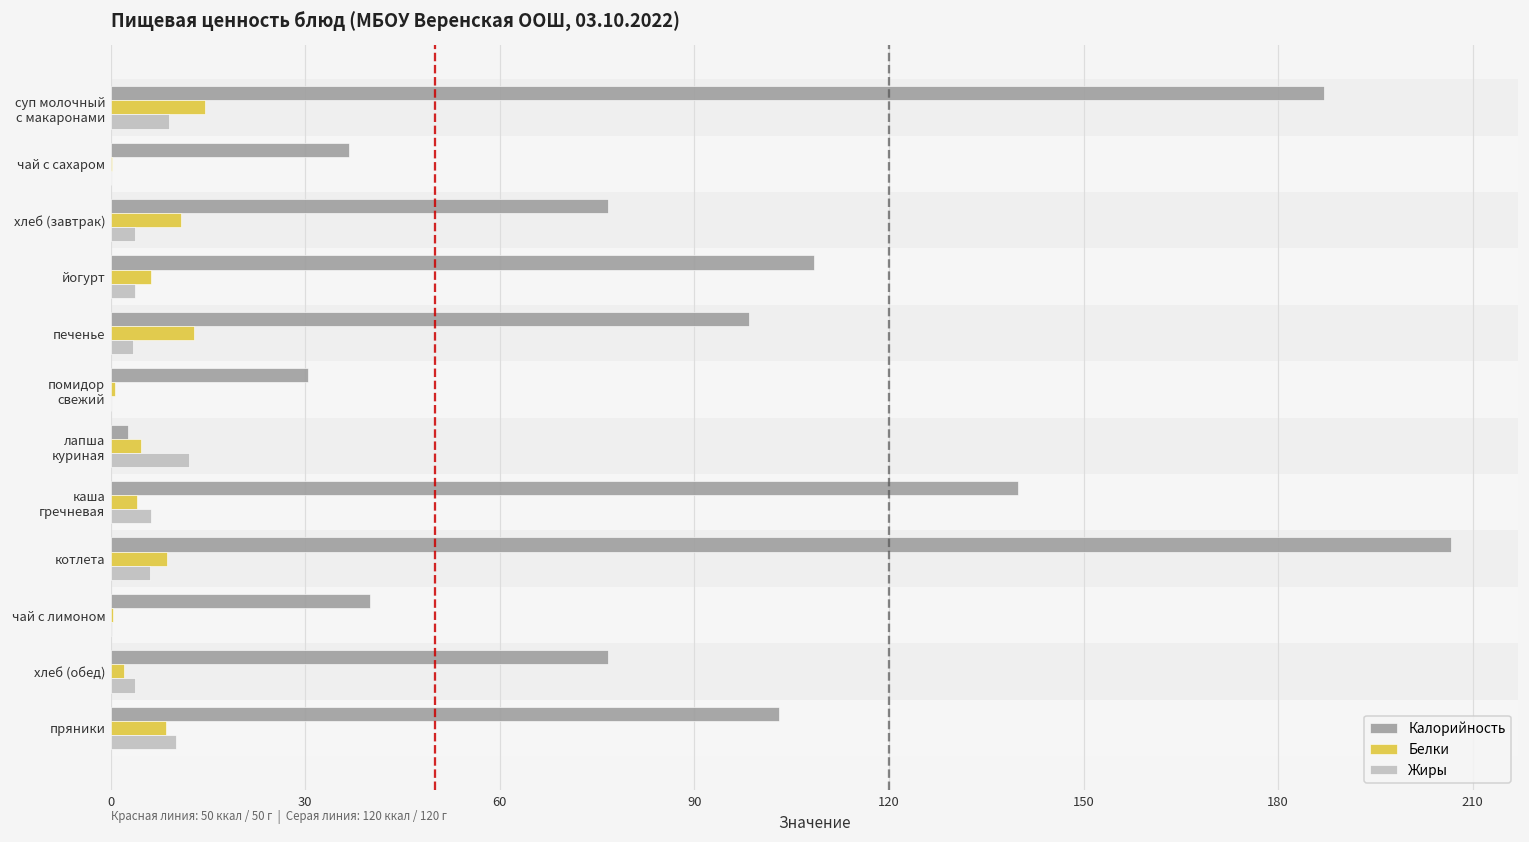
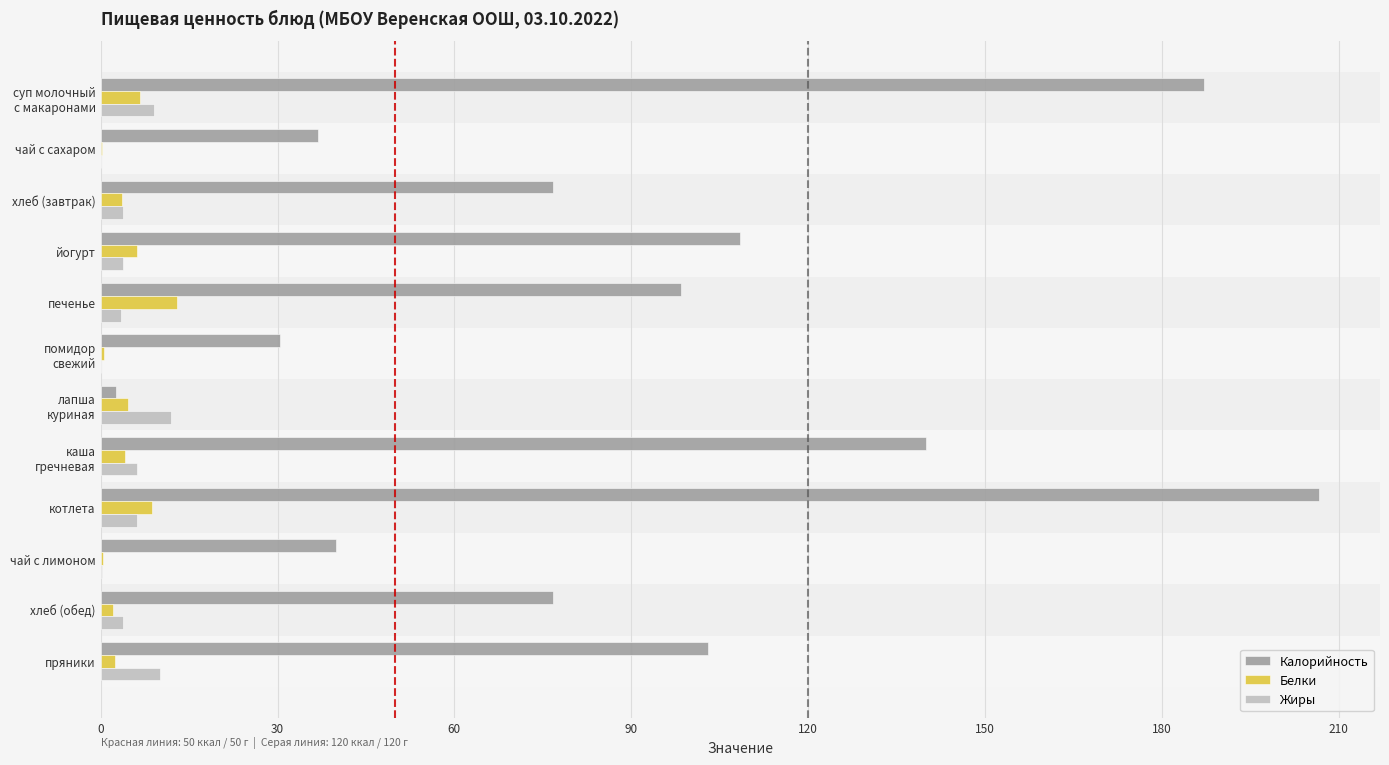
  {
    "Белки": {
-     "суп молочный с макаронами": 15,
-     "хлеб (завтрак)": 11,
+     "суп молочный с макаронами": 7,
+     "хлеб (завтрак)": 4,
      "йогурт": 6,
      "печенье": 13,
      "помидор свежий": 1,
      "лапша куриная": 5,
      "каша гречневая": 4,
      "котлета": 9,
      "хлеб (обед)": 2,
-     "пряники": 9
+     "пряники": 3
    }
  }
